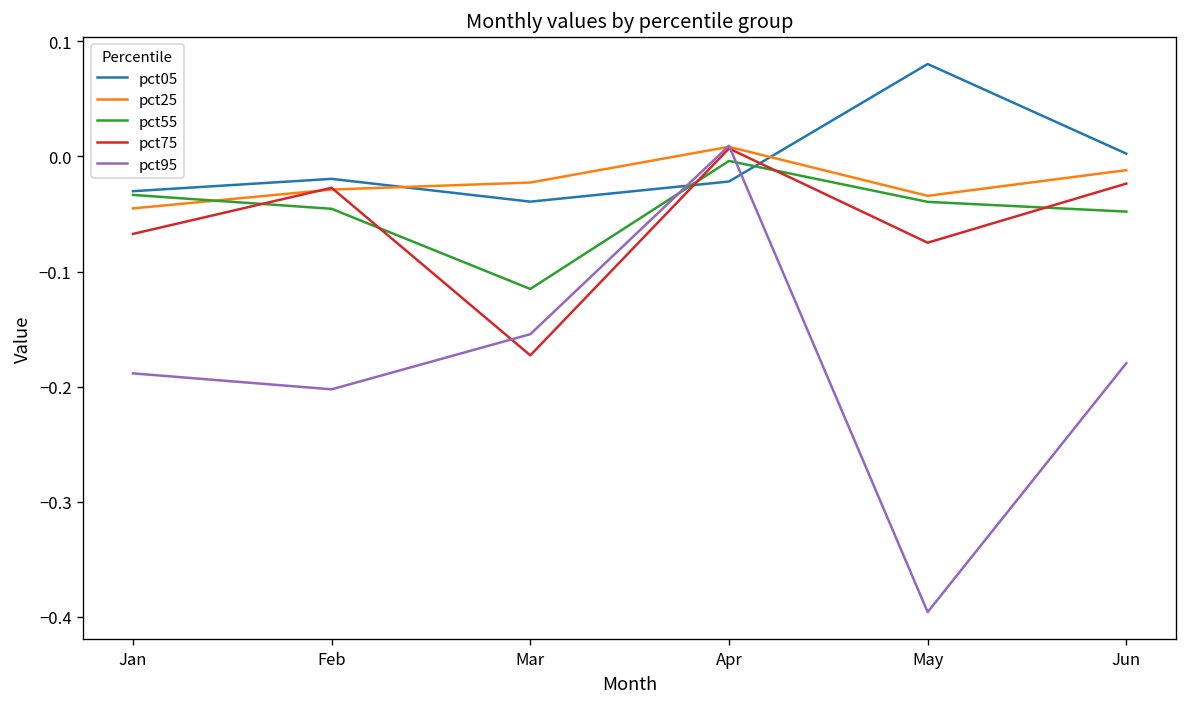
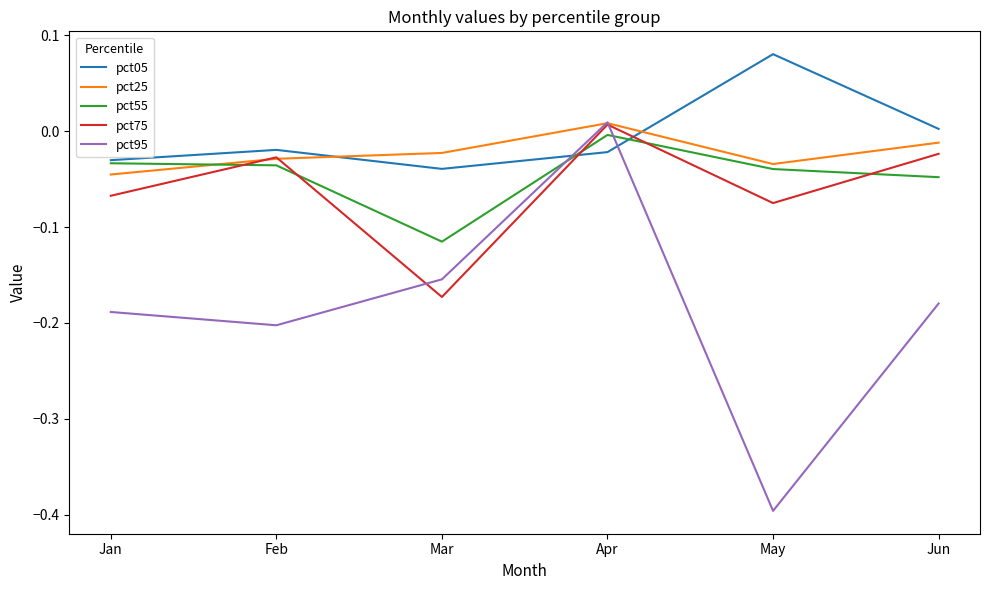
  {
    "pct05": {
      "Jan": -0.03,
      "Feb": -0.02,
      "Mar": -0.04,
      "Apr": -0.02,
      "May": 0.08,
      "Jun": 0.00
    },
    "pct25": {
      "Jan": -0.05,
      "Mar": -0.02,
      "May": -0.03,
      "Jun": -0.01
    },
    "pct55": {
      "Jan": -0.03,
-     "Feb": -0.05,
+     "Feb": -0.04,
      "Mar": -0.12,
      "Apr": 0.00,
      "May": -0.04,
      "Jun": -0.05
    },
    "pct75": {
      "Jan": -0.07,
      "Mar": -0.17,
      "May": -0.07,
      "Jun": -0.02
    },
    "pct95": {
      "Jan": -0.19,
      "Feb": -0.20,
      "Mar": -0.15,
      "May": -0.40,
      "Jun": -0.18
    }
  }
